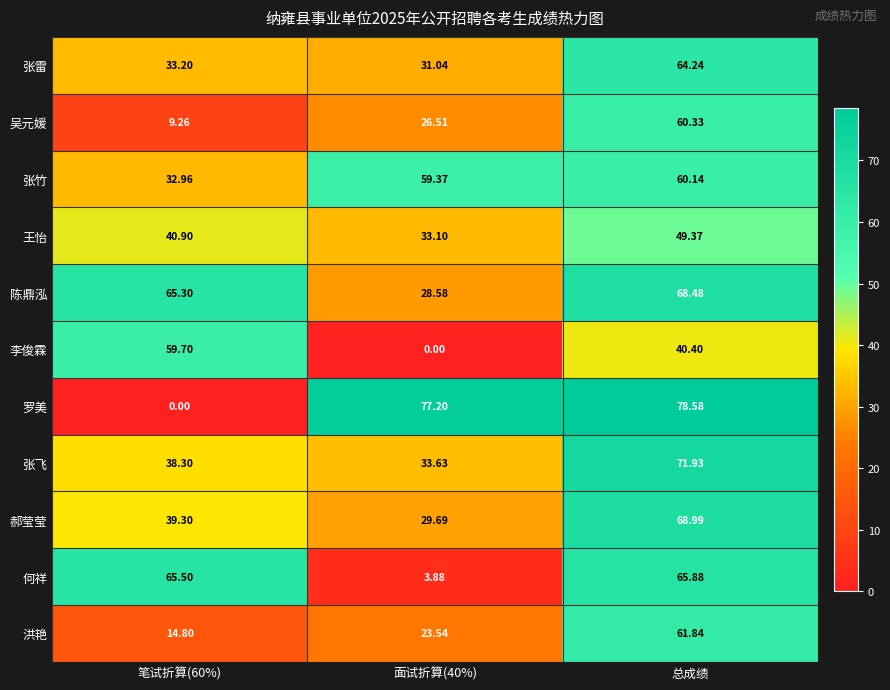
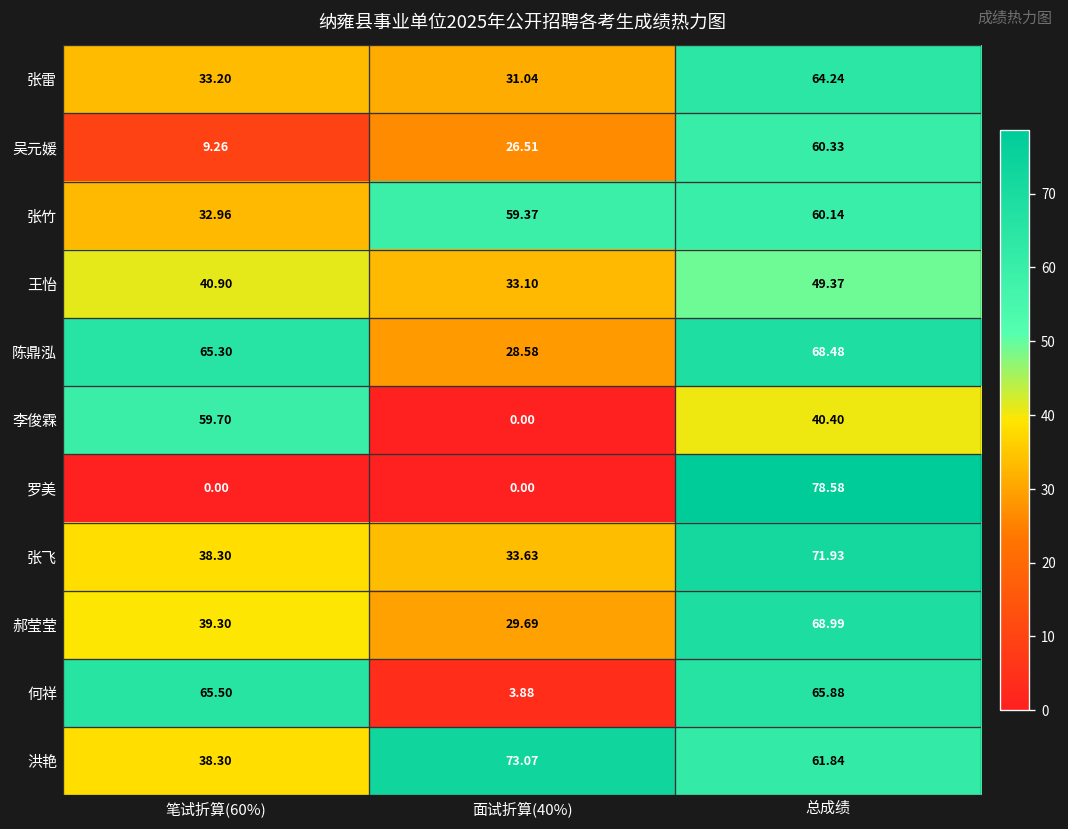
  {
    "张雷": {
      "笔试折算(60%)": 33.20,
      "面试折算(40%)": 31.04,
      "总成绩": 64.24
    },
    "吴元媛": {
      "笔试折算(60%)": 9.26,
      "面试折算(40%)": 26.51,
      "总成绩": 60.33
    },
    "张竹": {
      "笔试折算(60%)": 32.96,
      "面试折算(40%)": 59.37,
      "总成绩": 60.14
    },
    "王怡": {
      "笔试折算(60%)": 40.90,
      "面试折算(40%)": 33.10,
      "总成绩": 49.37
    },
    "陈鼎泓": {
      "笔试折算(60%)": 65.30,
      "面试折算(40%)": 28.58,
      "总成绩": 68.48
    },
    "李俊霖": {
      "笔试折算(60%)": 59.70,
      "面试折算(40%)": 0.00,
      "总成绩": 40.40
    },
    "罗美": {
      "笔试折算(60%)": 0.00,
-     "面试折算(40%)": 77.20,
+     "面试折算(40%)": 0.00,
      "总成绩": 78.58
    },
    "张飞": {
      "笔试折算(60%)": 38.30,
      "面试折算(40%)": 33.63,
      "总成绩": 71.93
    },
    "郝莹莹": {
      "笔试折算(60%)": 39.30,
      "面试折算(40%)": 29.69,
      "总成绩": 68.99
    },
    "何祥": {
      "笔试折算(60%)": 65.50,
      "面试折算(40%)": 3.88,
      "总成绩": 65.88
    },
    "洪艳": {
-     "笔试折算(60%)": 14.80,
-     "面试折算(40%)": 23.54,
+     "笔试折算(60%)": 38.30,
+     "面试折算(40%)": 73.07,
      "总成绩": 61.84
    }
  }
